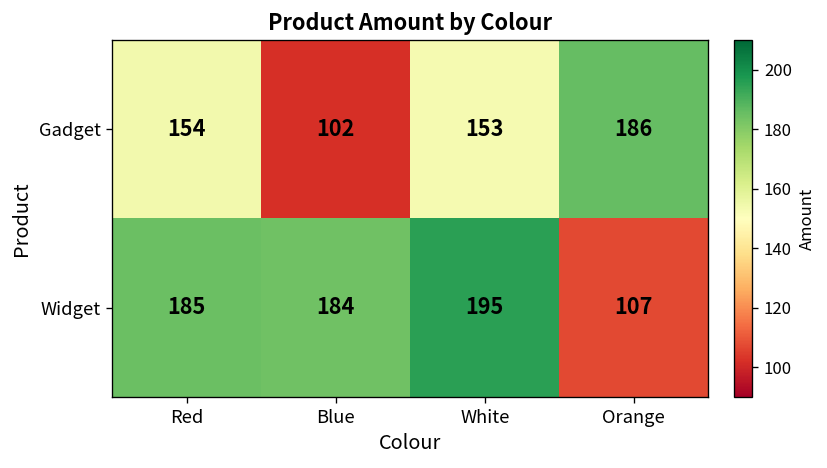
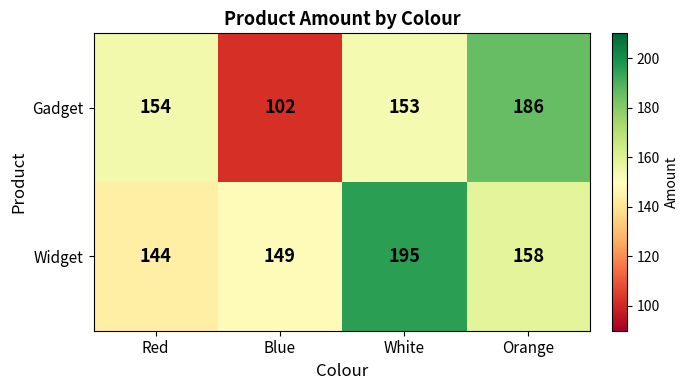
  {
    "Gadget": {
      "Red": 154,
      "Blue": 102,
      "White": 153,
      "Orange": 186
    },
    "Widget": {
-     "Red": 185,
-     "Blue": 184,
+     "Red": 144,
+     "Blue": 149,
      "White": 195,
-     "Orange": 107
+     "Orange": 158
    }
  }
